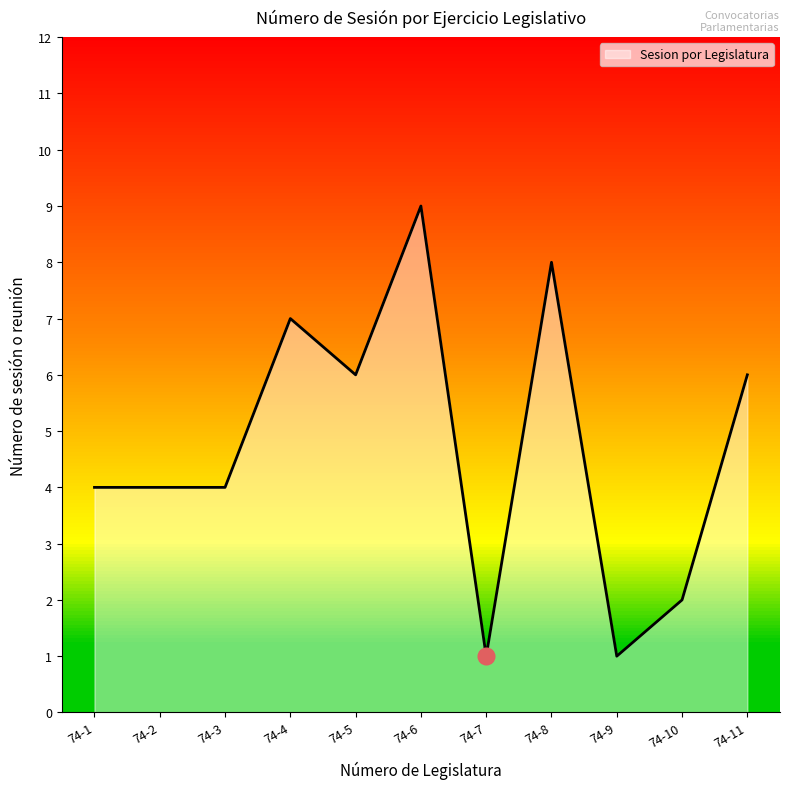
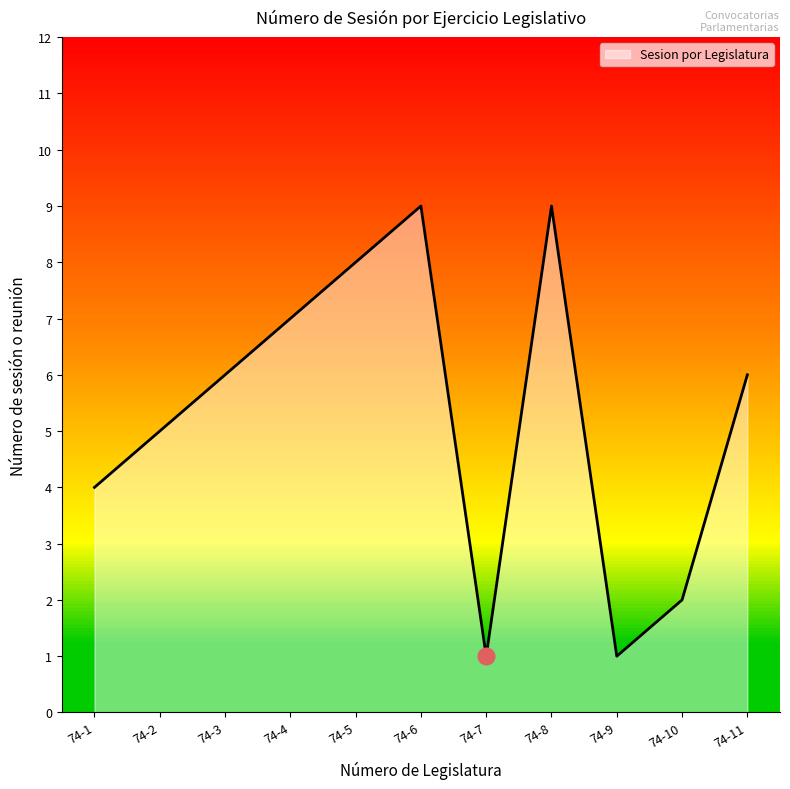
  {
    "Sesion por Legislatura": {
      "74-1": 4,
-     "74-2": 4,
-     "74-3": 4,
+     "74-2": 5,
+     "74-3": 6,
      "74-4": 7,
-     "74-5": 6,
+     "74-5": 8,
      "74-6": 9,
-     "74-8": 8,
+     "74-8": 9,
      "74-9": 1,
      "74-10": 2,
      "74-11": 6
    }
  }
